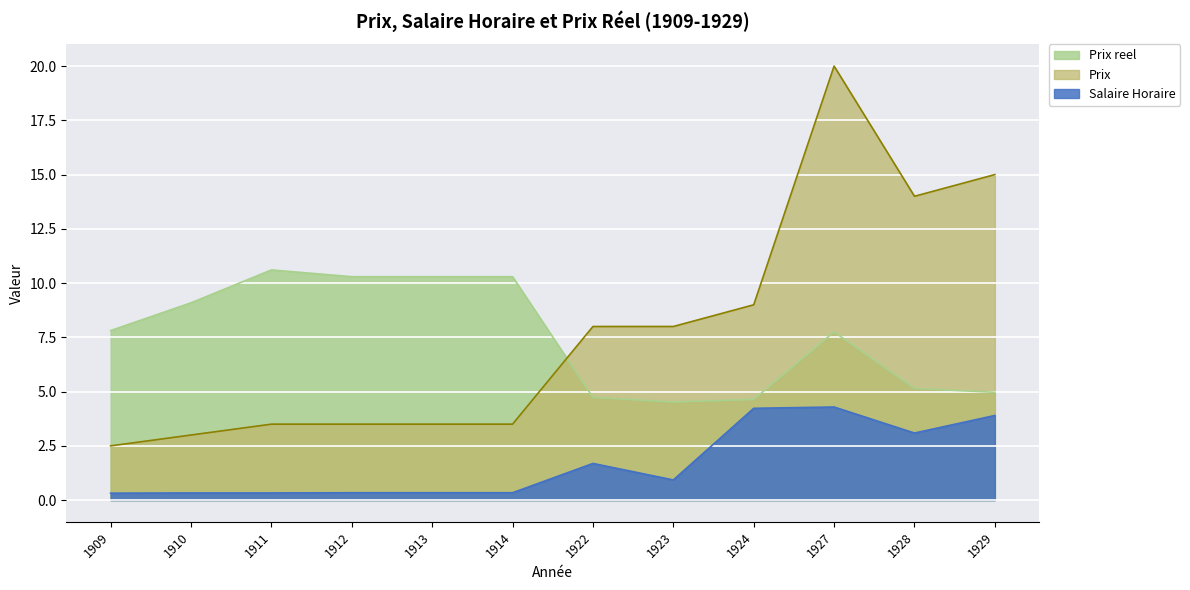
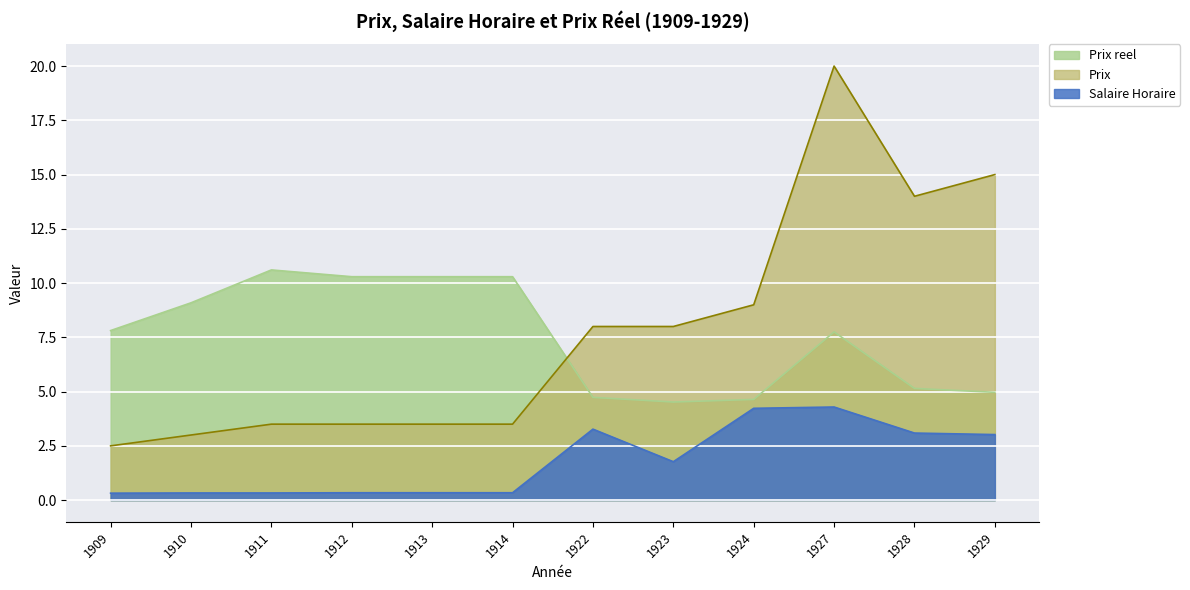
  {
    "Salaire Horaire": {
      "1909": 0.3,
      "1910": 0.3,
      "1911": 0.3,
      "1912": 0.3,
      "1913": 0.3,
      "1914": 0.3,
-     "1922": 1.7,
-     "1923": 0.9,
+     "1922": 3.3,
+     "1923": 1.8,
      "1924": 4.2,
      "1927": 4.3,
      "1928": 3.1,
-     "1929": 3.9
+     "1929": 3.0
    }
  }
